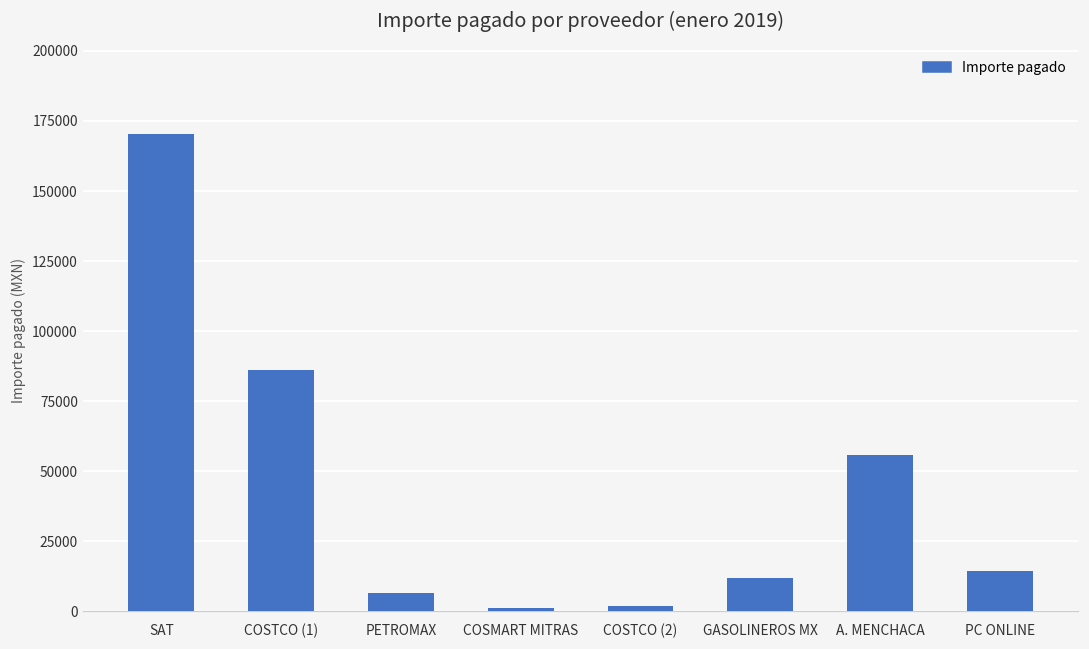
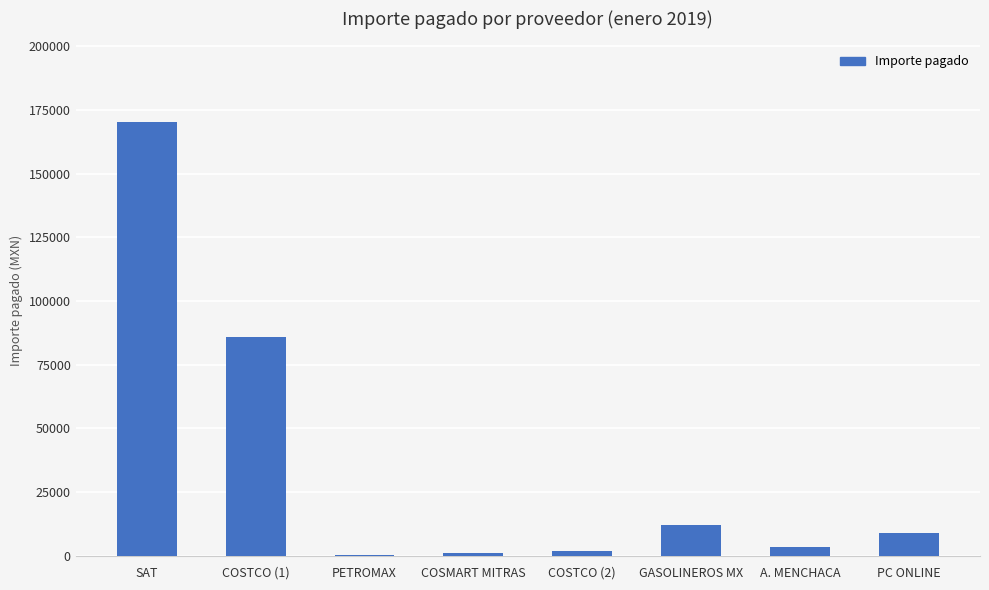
  {
    "SAT": 170000,
    "COSTCO (1)": 86000,
-   "PETROMAX": 7000,
+   "PETROMAX": 0,
    "COSMART MITRAS": 1000,
    "COSTCO (2)": 2000,
    "GASOLINEROS MX": 12000,
-   "A. MENCHACA": 56000,
-   "PC ONLINE": 15000
+   "A. MENCHACA": 3000,
+   "PC ONLINE": 9000
  }
